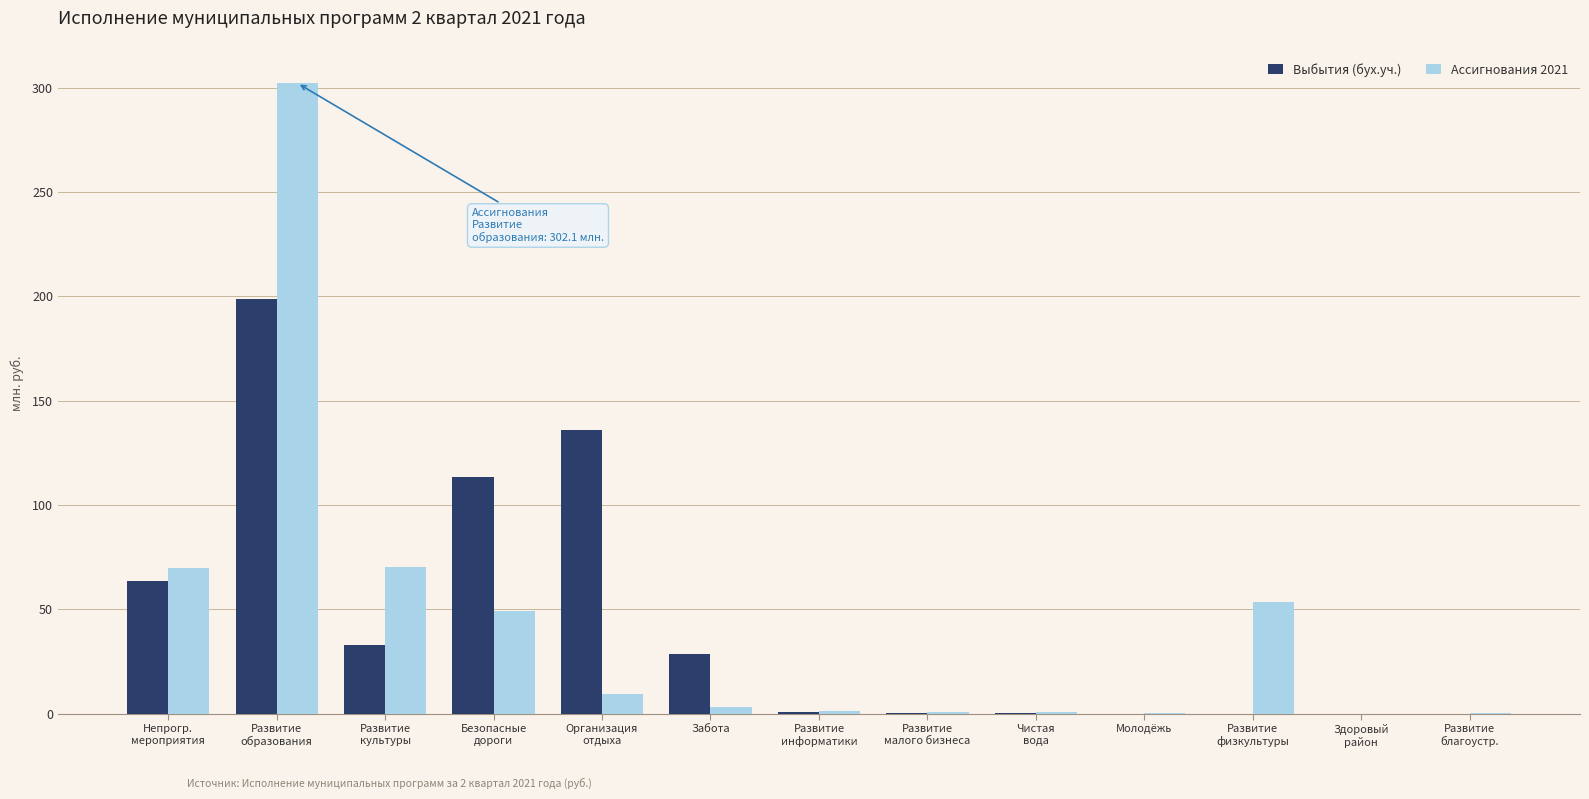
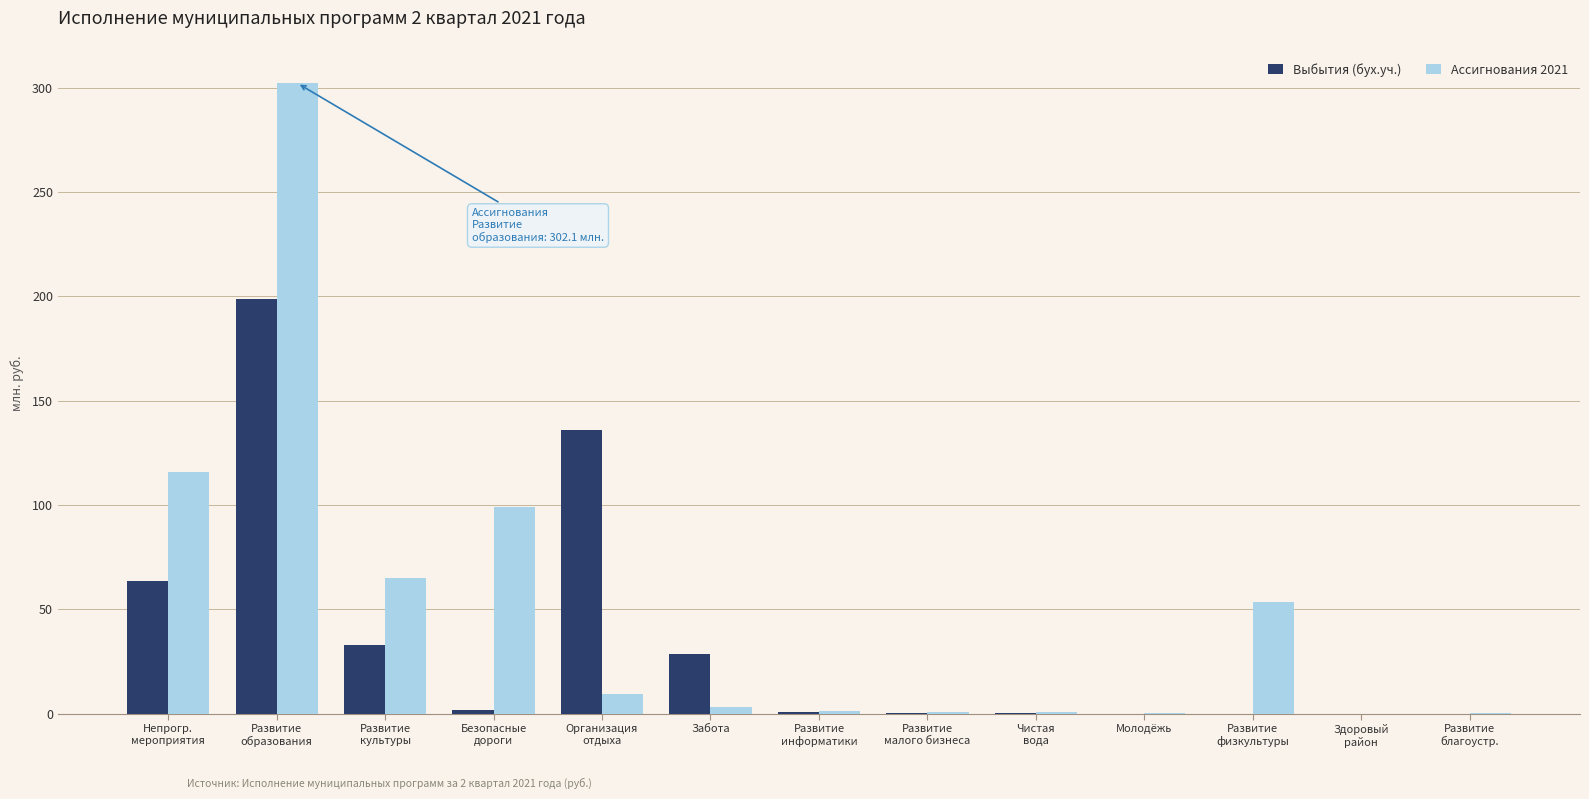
  {
    "Выбытия (бух.уч.)": {
      "Непрогр. мероприятия": 63,
      "Развитие образования": 199,
      "Развитие культуры": 33,
-     "Безопасные дороги": 113,
+     "Безопасные дороги": 2,
      "Организация отдыха": 136,
      "Забота": 29
    },
    "Ассигнования 2021": {
-     "Непрогр. мероприятия": 70,
-     "Развитие культуры": 70,
-     "Безопасные дороги": 49,
+     "Непрогр. мероприятия": 116,
+     "Развитие культуры": 65,
+     "Безопасные дороги": 99,
      "Организация отдыха": 9,
      "Забота": 3,
      "Развитие информатики": 1,
      "Развитие физкультуры": 54
    }
  }
